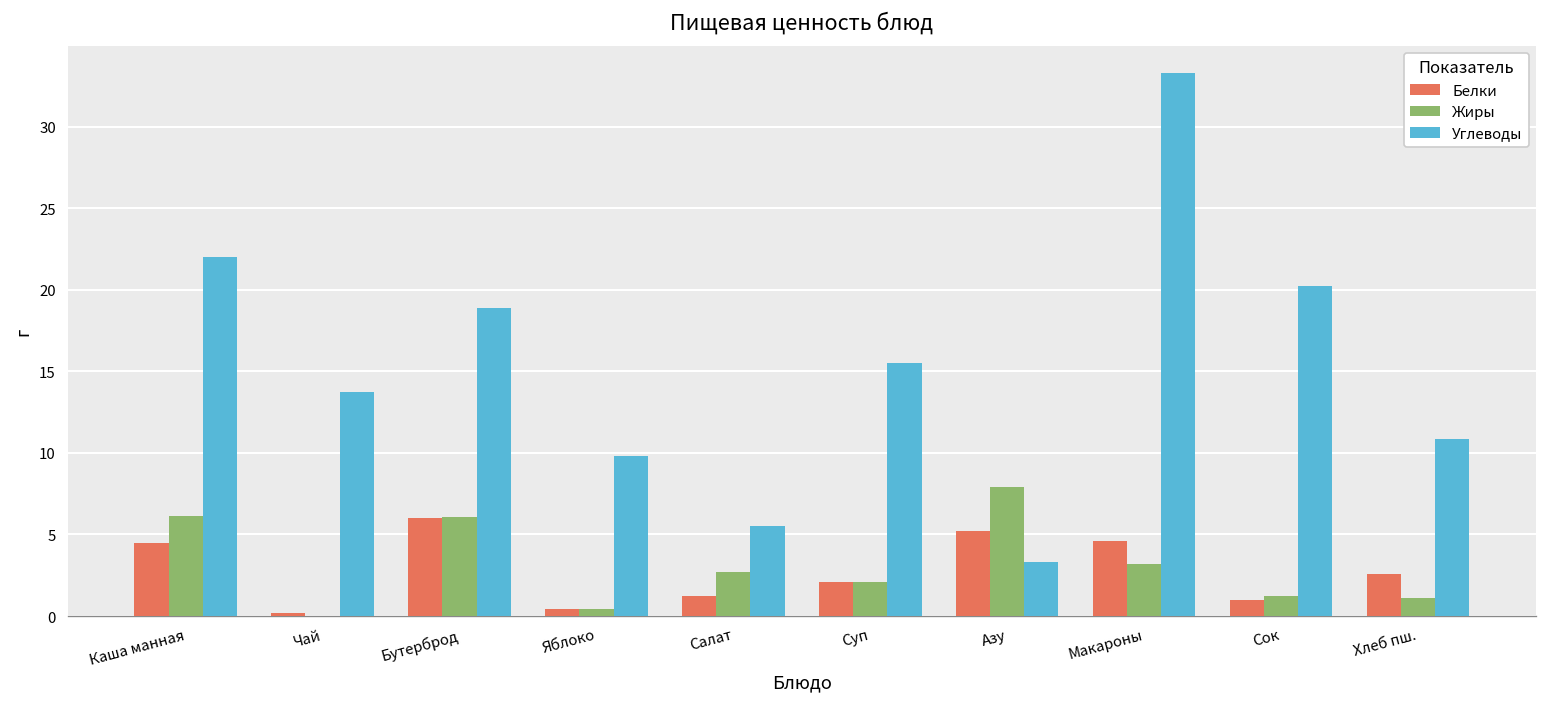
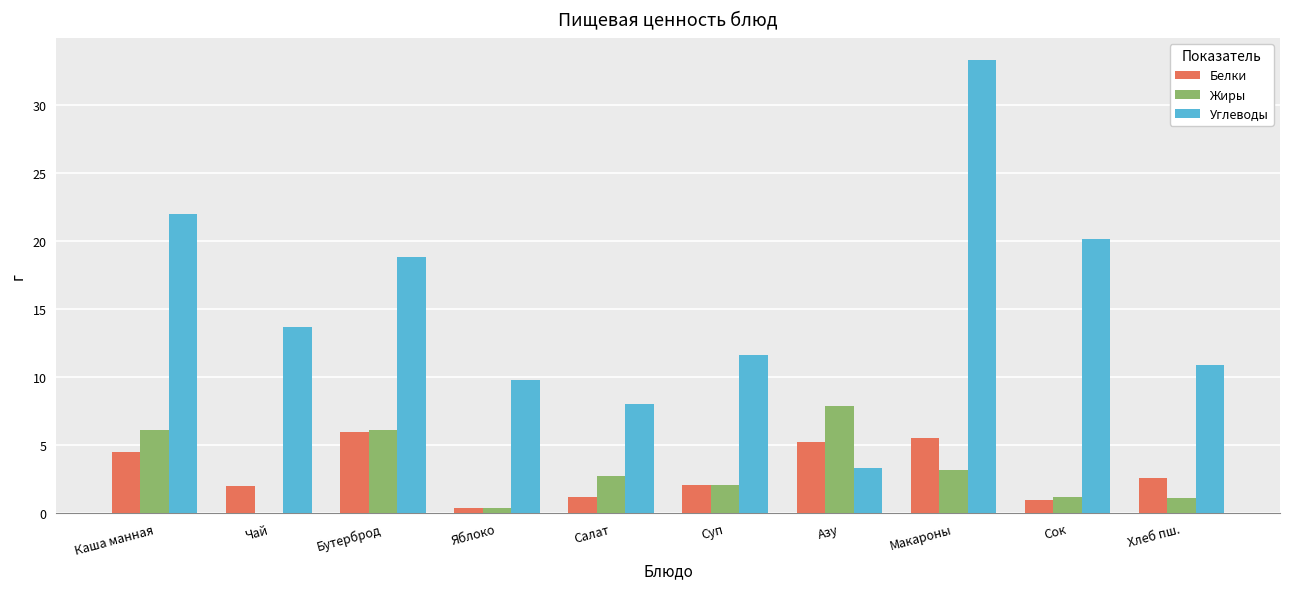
  {
    "Белки": {
      "Каша манная": 4.5,
-     "Чай": 0.2,
+     "Чай": 2.0,
      "Бутерброд": 6.0,
      "Яблоко": 0.4,
      "Салат": 1.2,
      "Суп": 2.1,
      "Азу": 5.2,
-     "Макароны": 4.6,
+     "Макароны": 5.5,
      "Сок": 1.0,
      "Хлеб пш.": 2.6
    },
    "Жиры": {
      "Каша манная": 6.1,
      "Чай": 0.0,
      "Бутерброд": 6.1,
      "Яблоко": 0.4,
      "Салат": 2.7,
      "Суп": 2.1,
      "Азу": 7.9,
      "Макароны": 3.2,
      "Сок": 1.2,
      "Хлеб пш.": 1.1
    },
    "Углеводы": {
      "Каша манная": 22.0,
      "Чай": 13.7,
      "Бутерброд": 18.9,
      "Яблоко": 9.8,
-     "Салат": 5.5,
-     "Суп": 15.5,
+     "Салат": 8.0,
+     "Суп": 11.6,
      "Азу": 3.3,
      "Макароны": 33.3,
      "Сок": 20.2,
      "Хлеб пш.": 10.9
    }
  }
